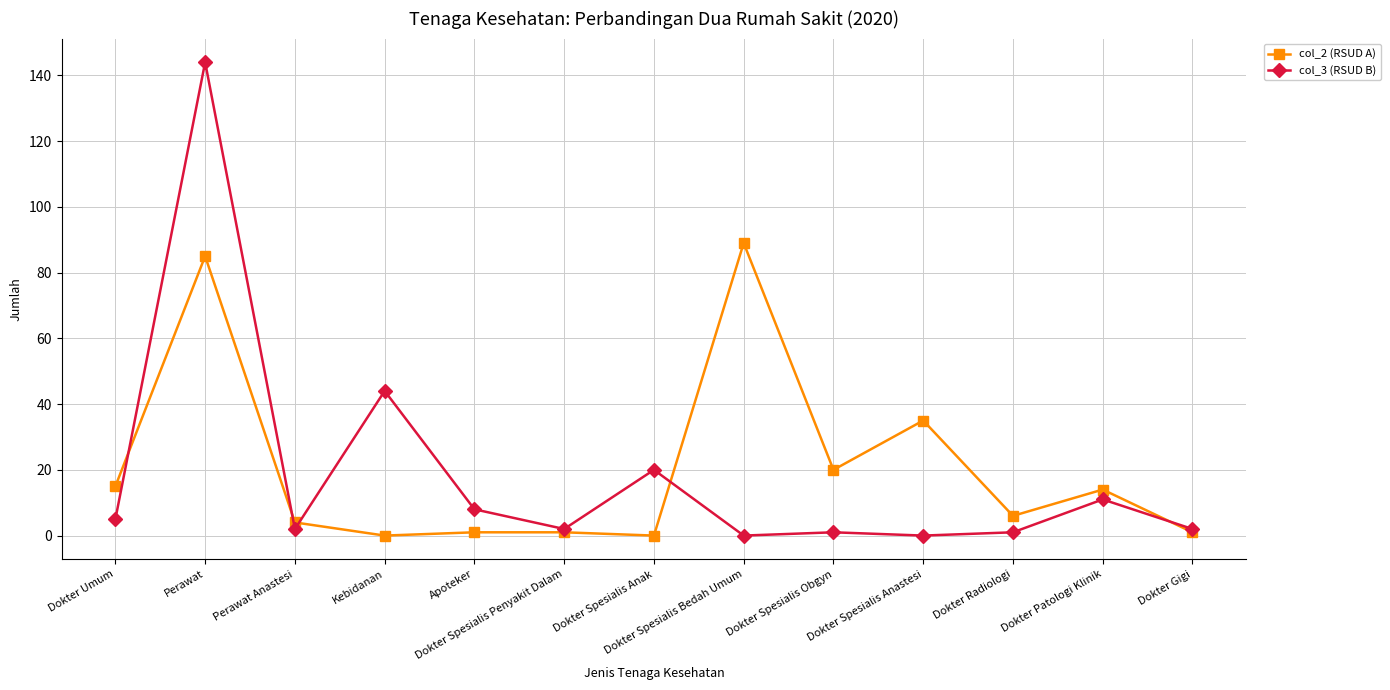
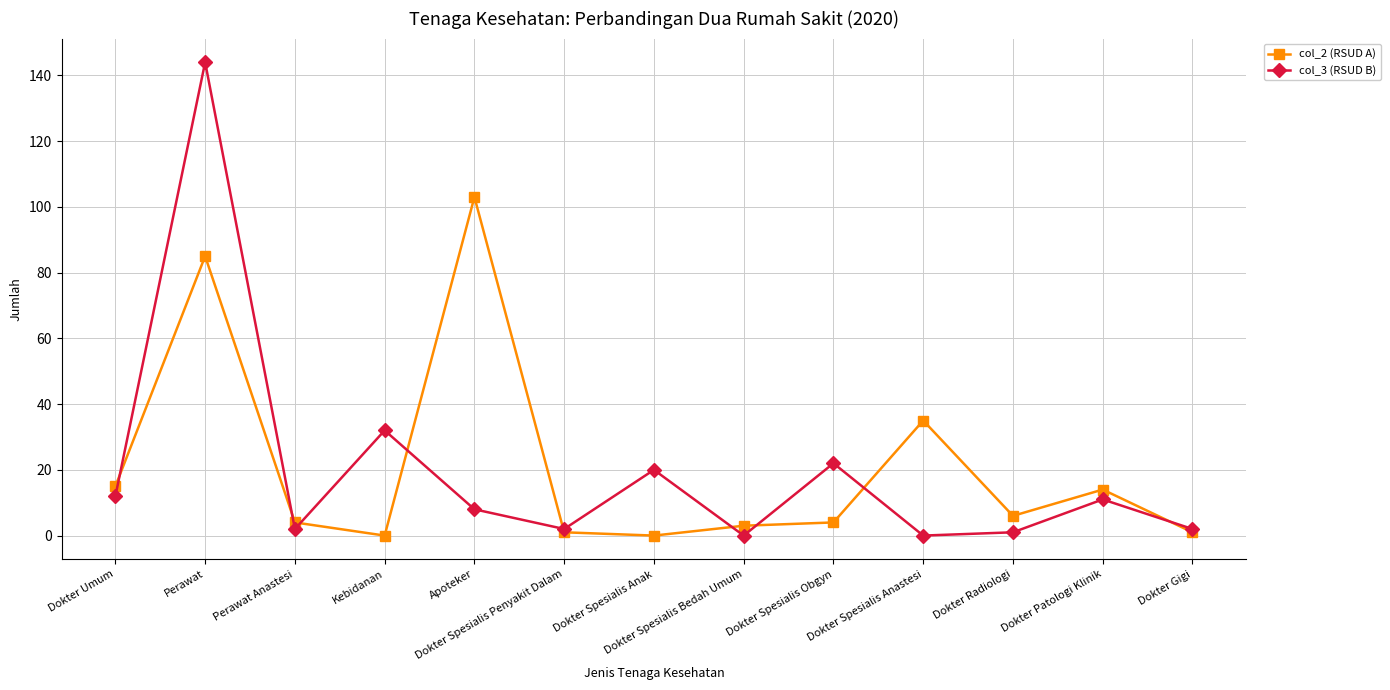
  {
    "col_2 (RSUD A)": {
      "Dokter Umum": 15,
      "Perawat": 85,
      "Perawat Anastesi": 4,
      "Kebidanan": 0,
-     "Apoteker": 1,
+     "Apoteker": 103,
      "Dokter Spesialis Penyakit Dalam": 1,
      "Dokter Spesialis Anak": 0,
-     "Dokter Spesialis Bedah Umum": 89,
-     "Dokter Spesialis Obgyn": 20,
+     "Dokter Spesialis Bedah Umum": 3,
+     "Dokter Spesialis Obgyn": 4,
      "Dokter Spesialis Anastesi": 35,
      "Dokter Radiologi": 6,
      "Dokter Patologi Klinik": 14,
      "Dokter Gigi": 1
    },
    "col_3 (RSUD B)": {
-     "Dokter Umum": 5,
+     "Dokter Umum": 12,
      "Perawat": 144,
      "Perawat Anastesi": 2,
-     "Kebidanan": 44,
+     "Kebidanan": 32,
      "Apoteker": 8,
      "Dokter Spesialis Penyakit Dalam": 2,
      "Dokter Spesialis Anak": 20,
      "Dokter Spesialis Bedah Umum": 0,
-     "Dokter Spesialis Obgyn": 1,
+     "Dokter Spesialis Obgyn": 22,
      "Dokter Spesialis Anastesi": 0,
      "Dokter Radiologi": 1,
      "Dokter Patologi Klinik": 11,
      "Dokter Gigi": 2
    }
  }
